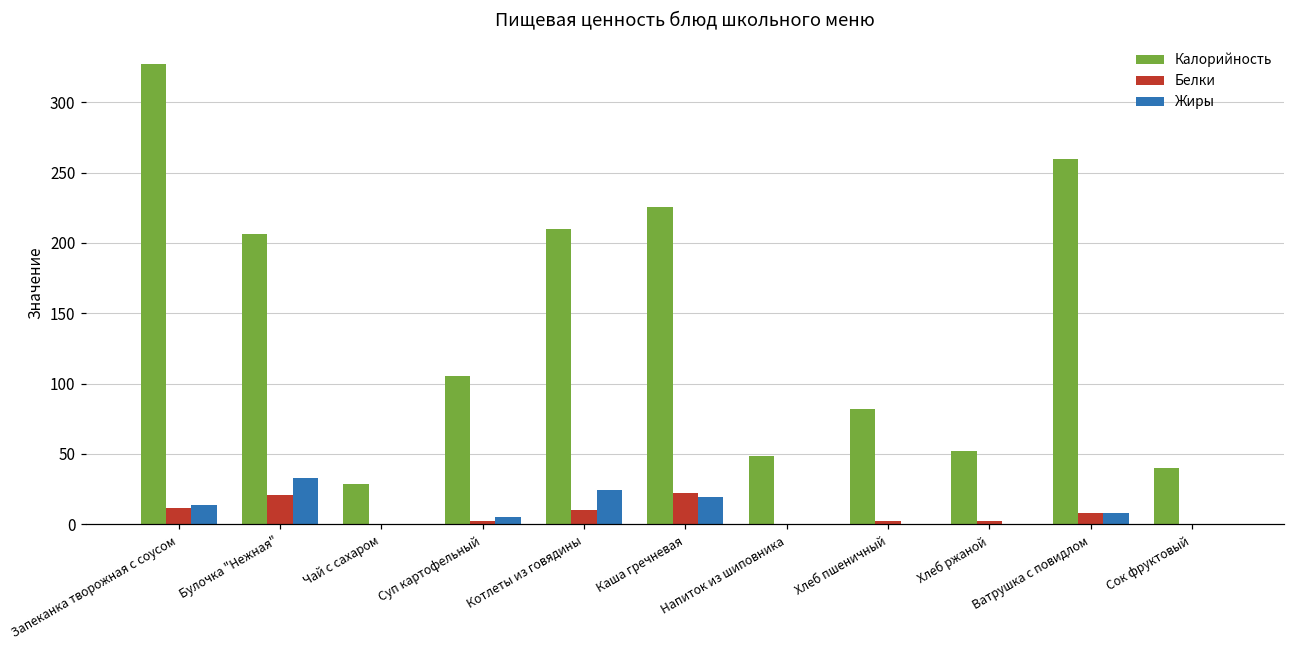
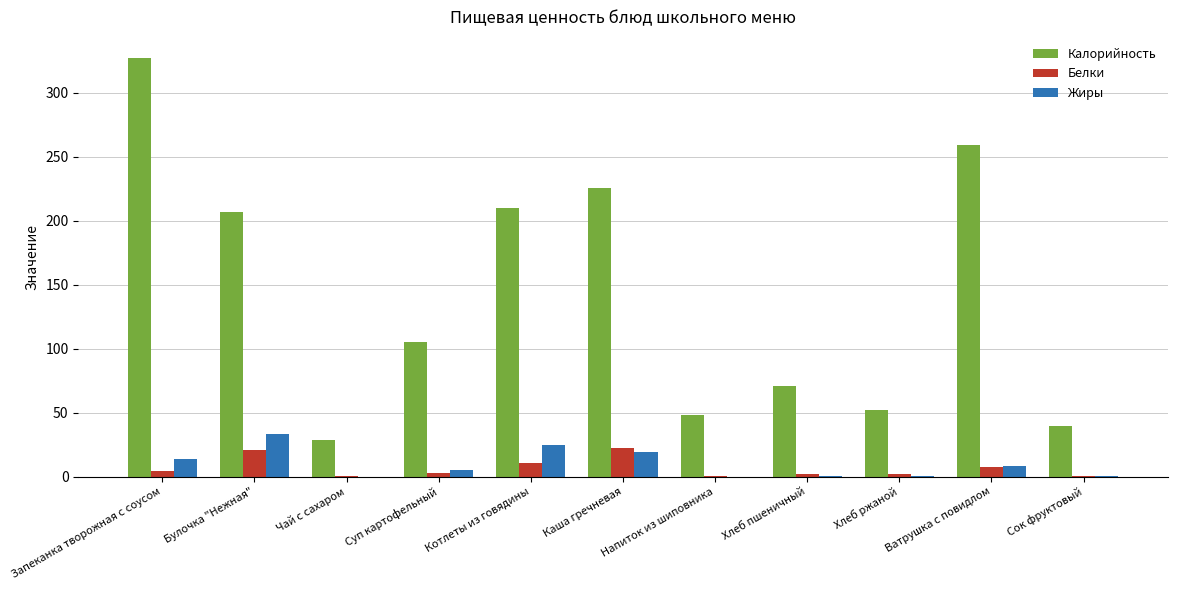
  {
    "Калорийность": {
      "Запеканка творожная с соусом": 327,
      "Булочка \"Нежная\"": 207,
      "Чай с сахаром": 28,
      "Суп картофельный": 105,
      "Котлеты из говядины": 210,
      "Каша гречневая": 226,
      "Напиток из шиповника": 48,
-     "Хлеб пшеничный": 82,
+     "Хлеб пшеничный": 71,
      "Хлеб ржаной": 52,
      "Ватрушка с повидлом": 260,
      "Сок фруктовый": 40
    },
    "Белки": {
-     "Запеканка творожная с соусом": 11,
+     "Запеканка творожная с соусом": 4,
      "Булочка \"Нежная\"": 21,
      "Суп картофельный": 2,
      "Котлеты из говядины": 10,
      "Каша гречневая": 22,
      "Хлеб пшеничный": 2,
      "Хлеб ржаной": 2,
      "Ватрушка с повидлом": 8
    },
    "Жиры": {
      "Запеканка творожная с соусом": 14,
      "Булочка \"Нежная\"": 33,
      "Чай с сахаром": 0,
      "Суп картофельный": 5,
      "Котлеты из говядины": 25,
      "Каша гречневая": 19,
      "Напиток из шиповника": 0,
      "Ватрушка с повидлом": 8
    }
  }
